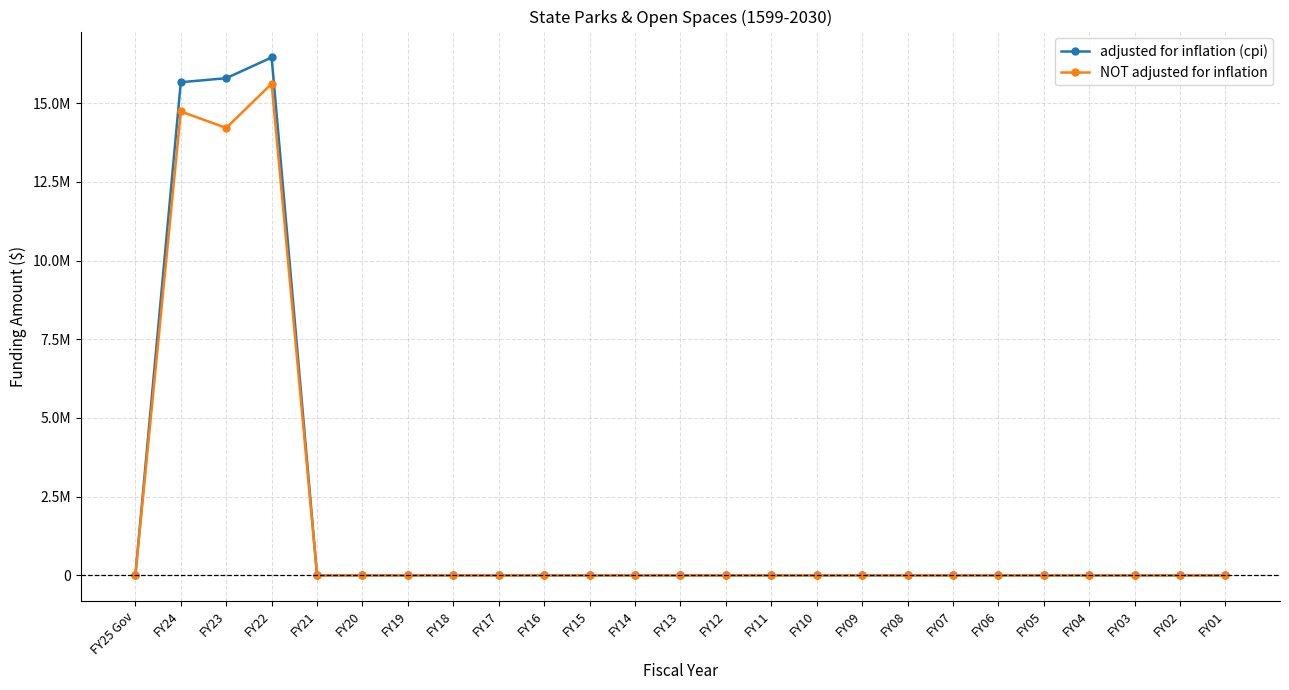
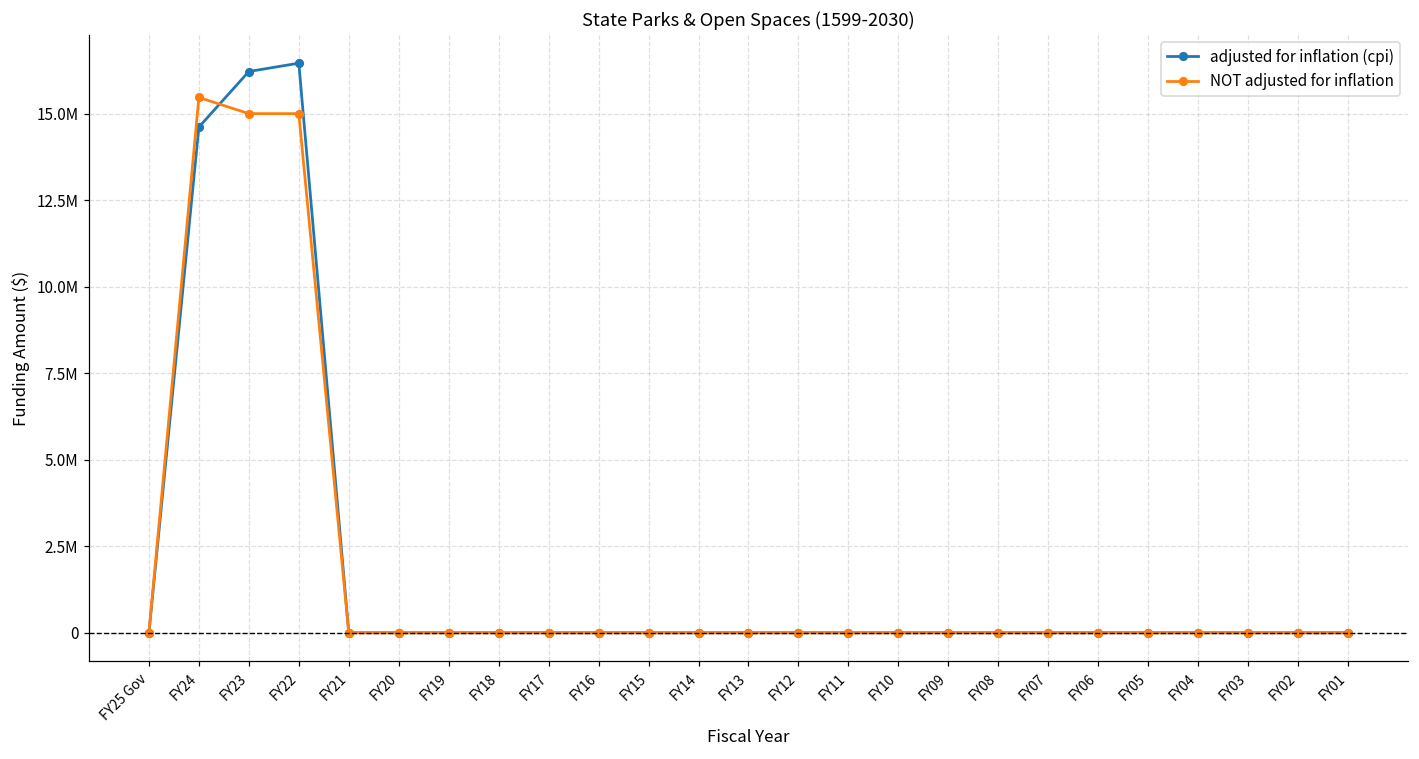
  {
    "adjusted for inflation (cpi)": {
-     "FY24": 15700000,
-     "FY23": 15800000,
+     "FY24": 14600000,
+     "FY23": 16200000,
      "FY22": 16500000
    },
    "NOT adjusted for inflation": {
-     "FY24": 14700000,
-     "FY23": 14200000,
-     "FY22": 15600000
+     "FY24": 15500000,
+     "FY23": 15000000,
+     "FY22": 15000000
    }
  }
